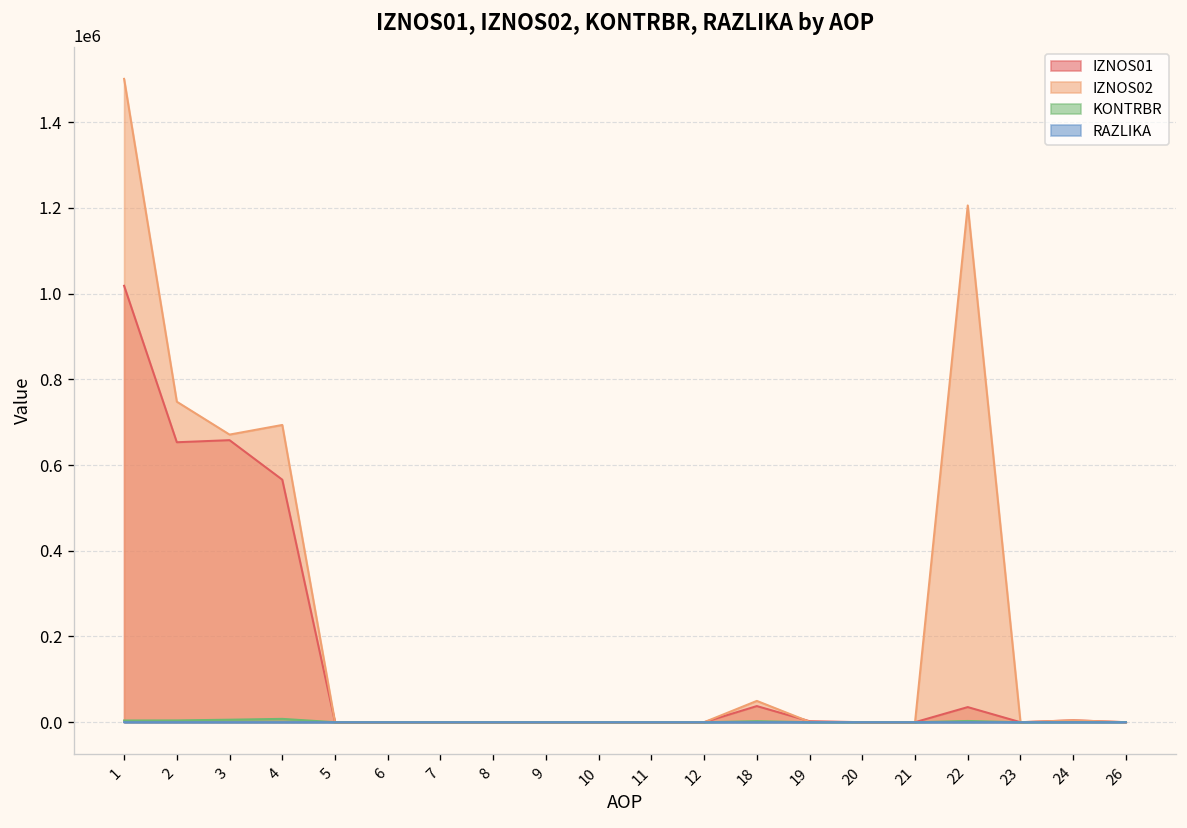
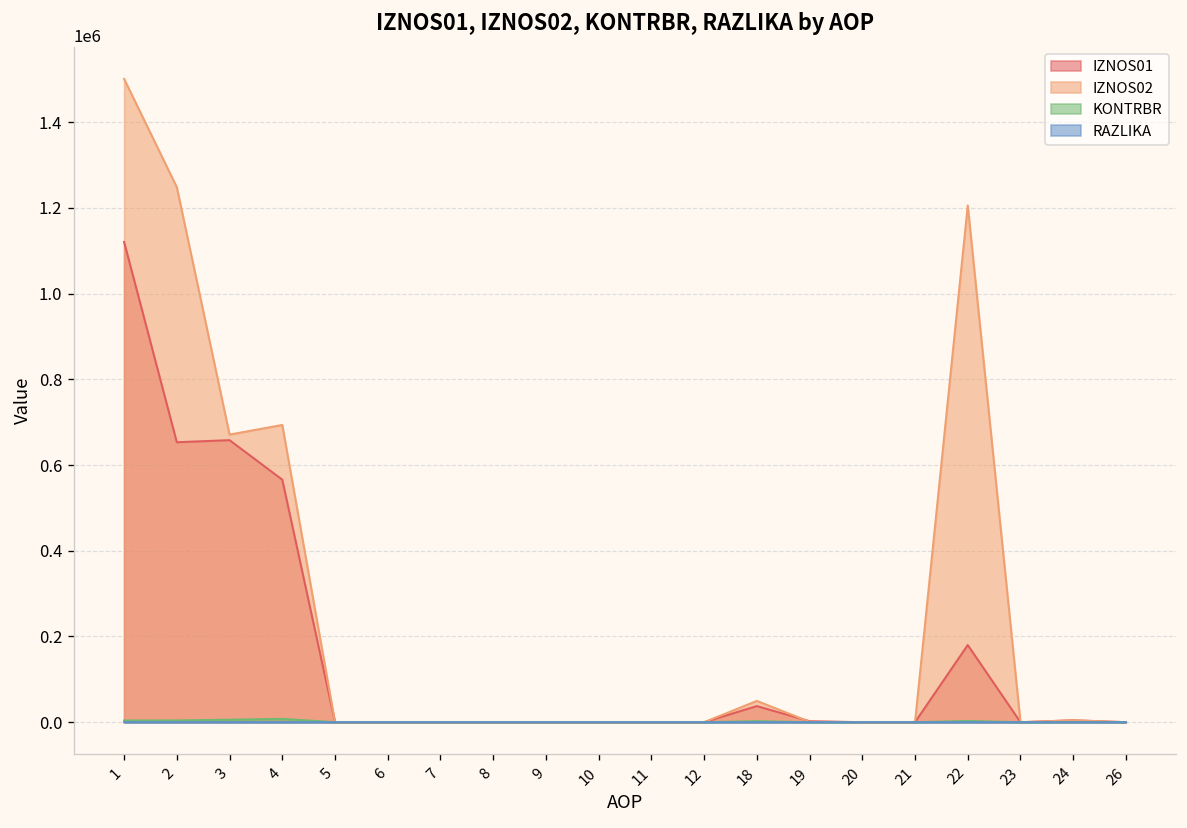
  {
    "IZNOS01": {
-     "1": 1020000,
+     "1": 1120000,
      "2": 650000,
      "3": 660000,
      "4": 570000,
      "18": 40000,
-     "22": 40000
+     "22": 180000
    },
    "IZNOS02": {
      "1": 1500000,
-     "2": 750000,
+     "2": 1250000,
      "3": 670000,
      "4": 690000,
      "18": 50000,
      "22": 1210000
    },
    "KONTRBR": {
      "4": 10000
    },
    "RAZLIKA": {
      "4": 0
    }
  }
